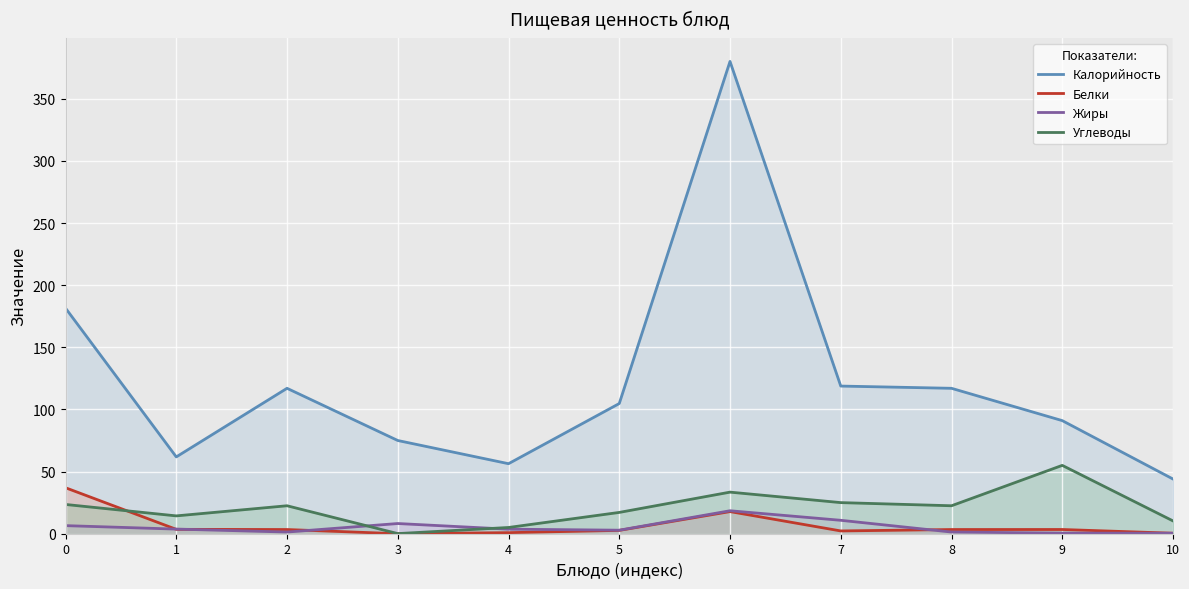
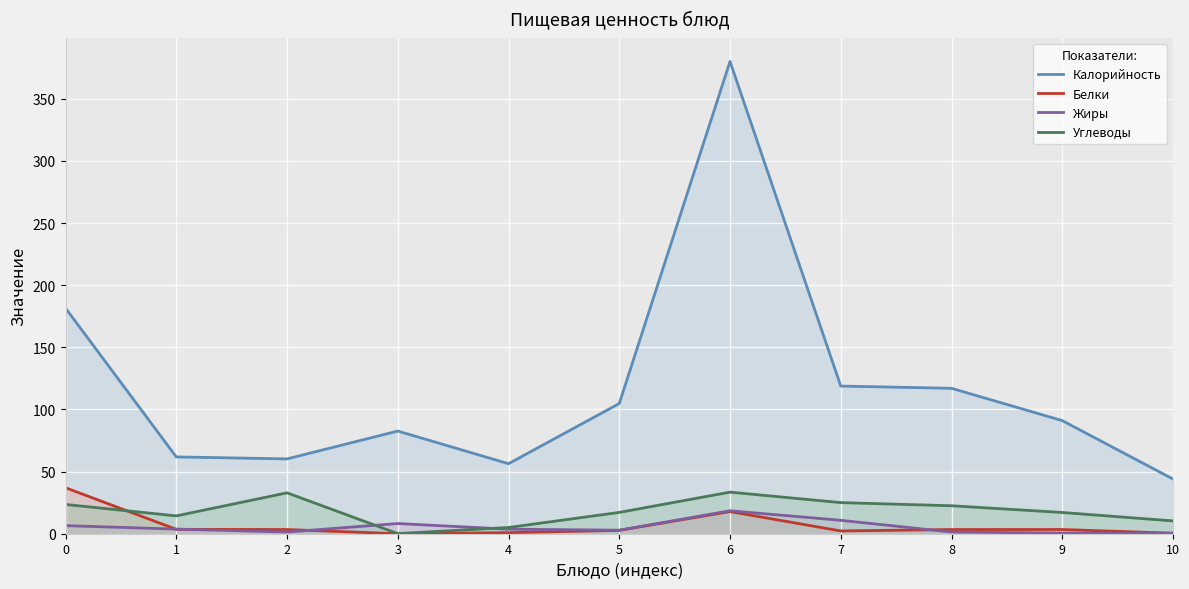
  {
    "Калорийность": {
      "0": 182,
      "1": 62,
-     "2": 117,
-     "3": 75,
+     "2": 60,
+     "3": 83,
      "4": 56,
      "5": 105,
      "6": 380,
      "7": 119,
      "8": 117,
      "9": 91,
      "10": 44
    },
    "Белки": {
      "0": 37,
      "4": 1,
      "7": 2,
      "9": 3
    },
    "Жиры": {
      "0": 7,
      "3": 8,
      "7": 11,
      "9": 1
    },
    "Углеводы": {
      "0": 24,
      "1": 14,
-     "2": 23,
+     "2": 33,
      "5": 17,
      "6": 33,
      "7": 25,
      "8": 23,
-     "9": 55,
+     "9": 17,
      "10": 10
    }
  }
